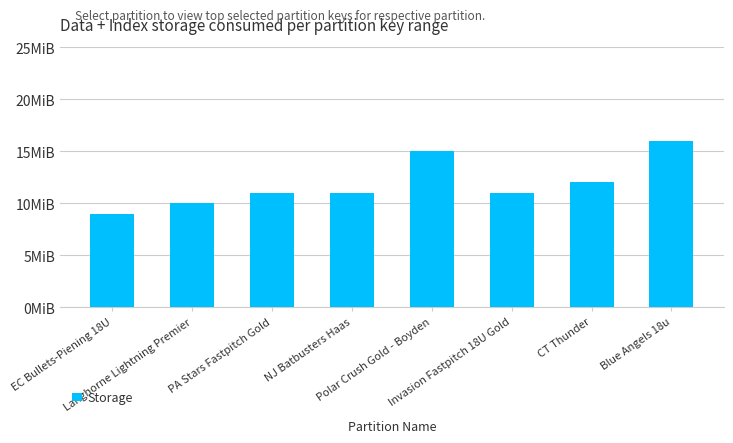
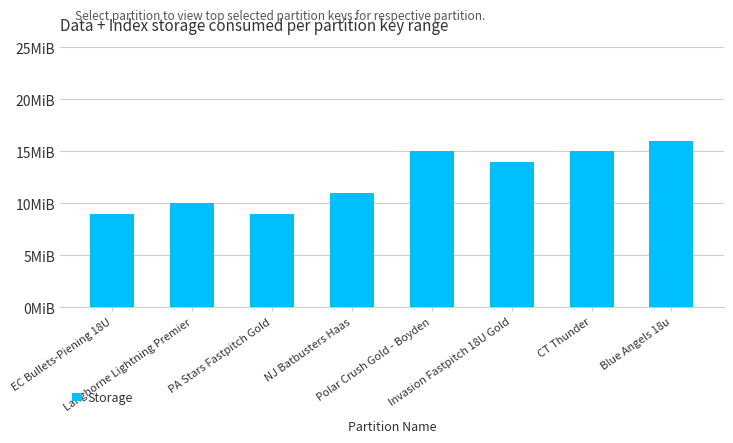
  {
    "EC Bullets-Piening 18U": "9MiB",
    "Langhorne Lightning Premier": "10MiB",
-   "PA Stars Fastpitch Gold": "11MiB",
+   "PA Stars Fastpitch Gold": "9MiB",
    "NJ Batbusters Haas": "11MiB",
    "Polar Crush Gold - Boyden": "15MiB",
-   "Invasion Fastpitch 18U Gold": "11MiB",
-   "CT Thunder": "12MiB",
+   "Invasion Fastpitch 18U Gold": "14MiB",
+   "CT Thunder": "15MiB",
    "Blue Angels 18u": "16MiB"
  }
